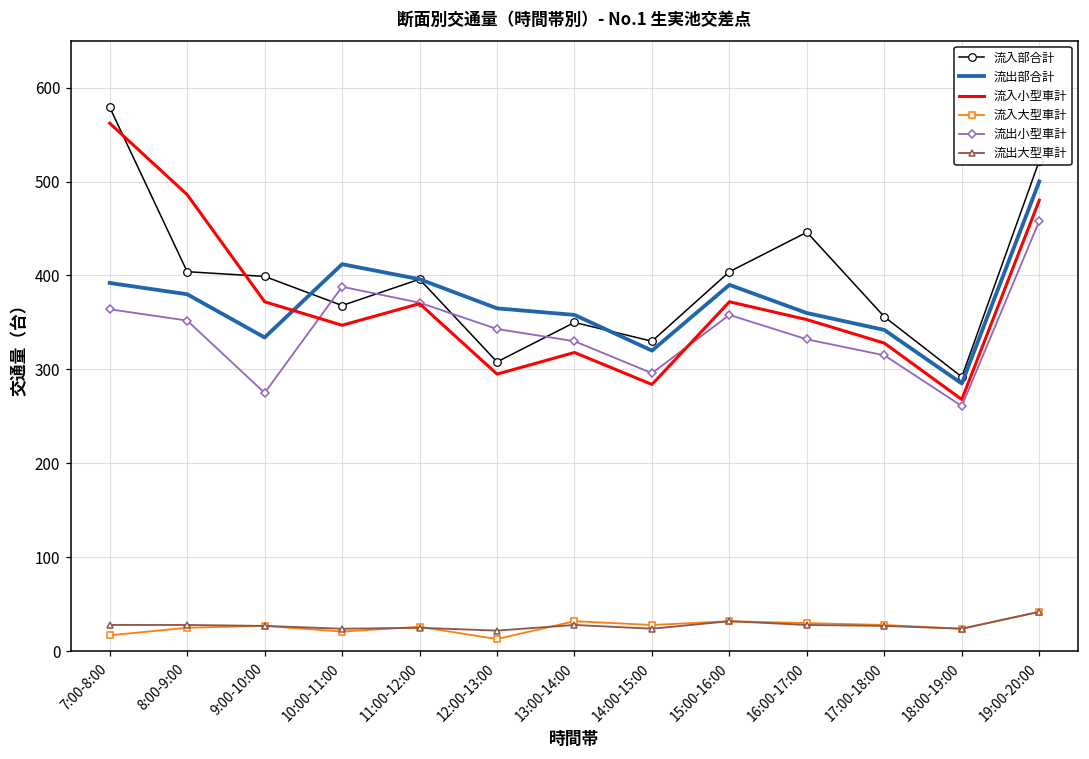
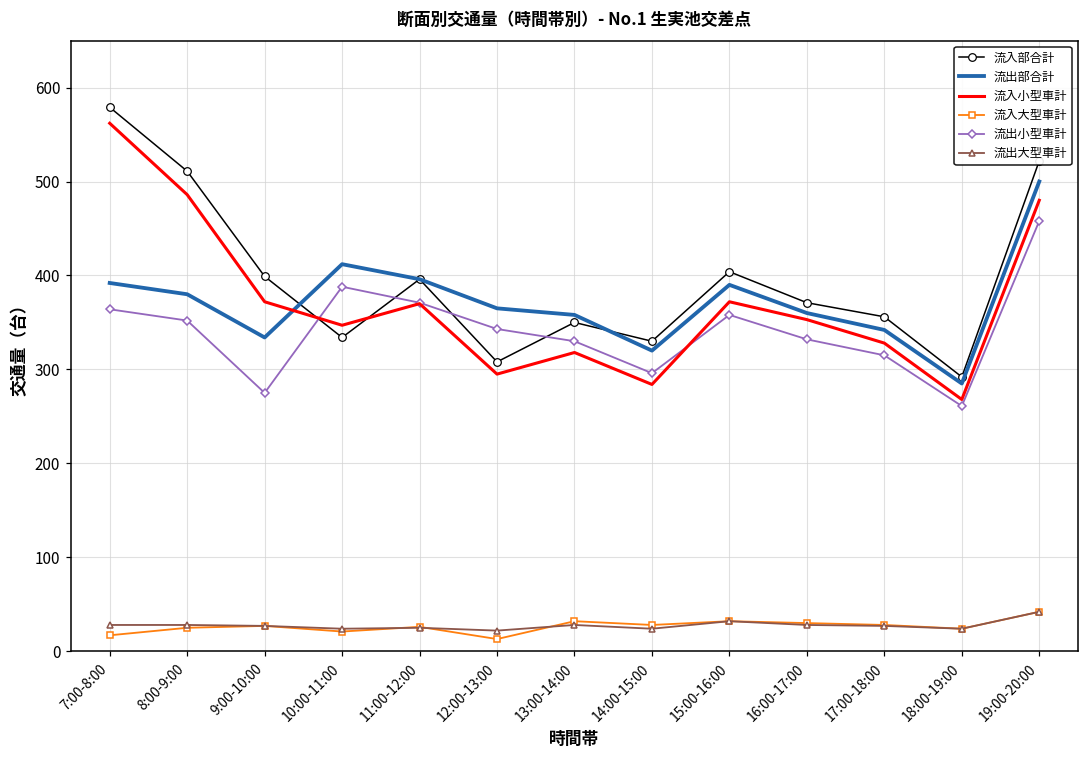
  {
    "流入部合計": {
      "7:00-8:00": 580,
-     "8:00-9:00": 400,
+     "8:00-9:00": 510,
      "9:00-10:00": 400,
-     "10:00-11:00": 370,
+     "10:00-11:00": 330,
      "12:00-13:00": 310,
      "13:00-14:00": 350,
      "14:00-15:00": 330,
      "15:00-16:00": 400,
-     "16:00-17:00": 450,
+     "16:00-17:00": 370,
      "17:00-18:00": 360,
      "18:00-19:00": 290,
      "19:00-20:00": 520
    },
    "流出部合計": {
      "7:00-8:00": 390,
      "8:00-9:00": 380,
      "9:00-10:00": 330,
      "10:00-11:00": 410,
      "12:00-13:00": 370,
      "13:00-14:00": 360,
      "14:00-15:00": 320,
      "15:00-16:00": 390,
      "16:00-17:00": 360,
      "17:00-18:00": 340,
      "18:00-19:00": 290,
      "19:00-20:00": 500
    },
    "流入小型車計": {
      "7:00-8:00": 560,
      "8:00-9:00": 490,
      "9:00-10:00": 370,
      "10:00-11:00": 350,
      "12:00-13:00": 300,
      "13:00-14:00": 320,
      "14:00-15:00": 280,
      "15:00-16:00": 370,
      "16:00-17:00": 350,
      "17:00-18:00": 330,
      "18:00-19:00": 270,
      "19:00-20:00": 480
    },
    "流入大型車計": {
      "7:00-8:00": 20,
      "12:00-13:00": 10,
      "13:00-14:00": 30,
      "14:00-15:00": 30
    },
    "流出小型車計": {
      "7:00-8:00": 360,
      "8:00-9:00": 350,
      "9:00-10:00": 280,
      "10:00-11:00": 390,
      "12:00-13:00": 340,
      "13:00-14:00": 330,
      "14:00-15:00": 300,
      "15:00-16:00": 360,
      "16:00-17:00": 330,
      "17:00-18:00": 320,
      "18:00-19:00": 260,
      "19:00-20:00": 460
    },
    "流出大型車計": {
      "7:00-8:00": 30,
      "12:00-13:00": 20,
      "13:00-14:00": 30,
      "14:00-15:00": 20
    }
  }
